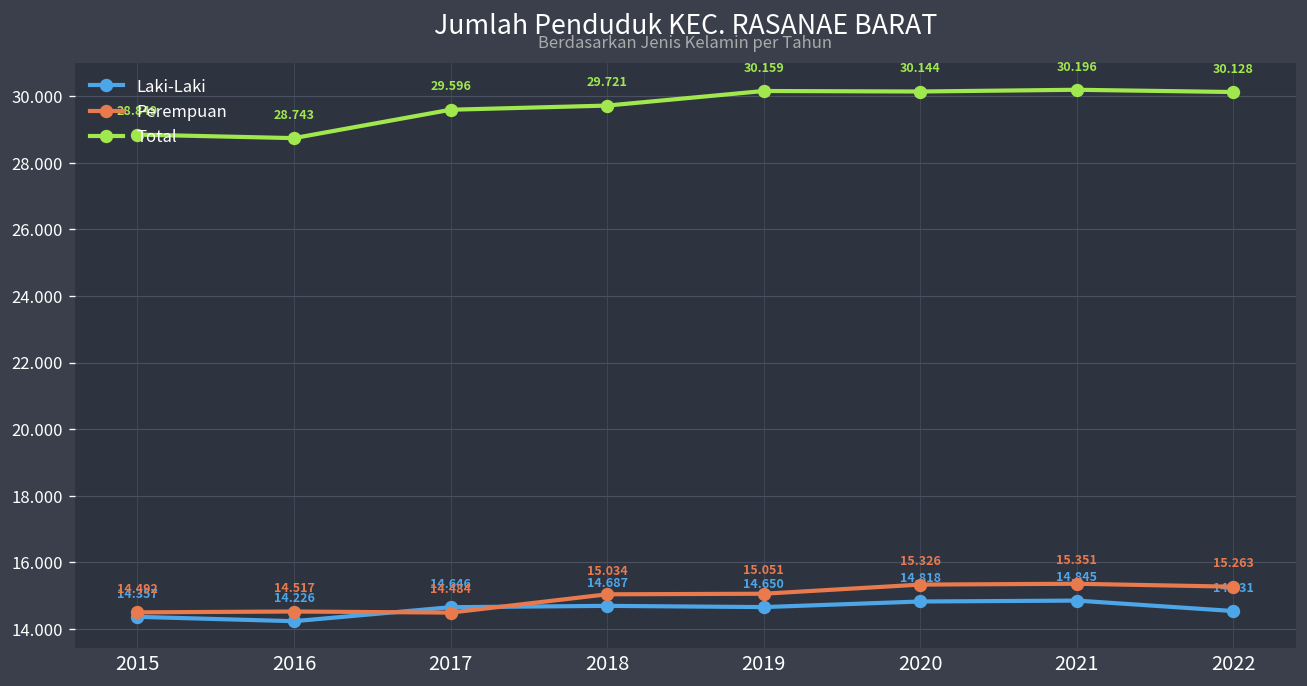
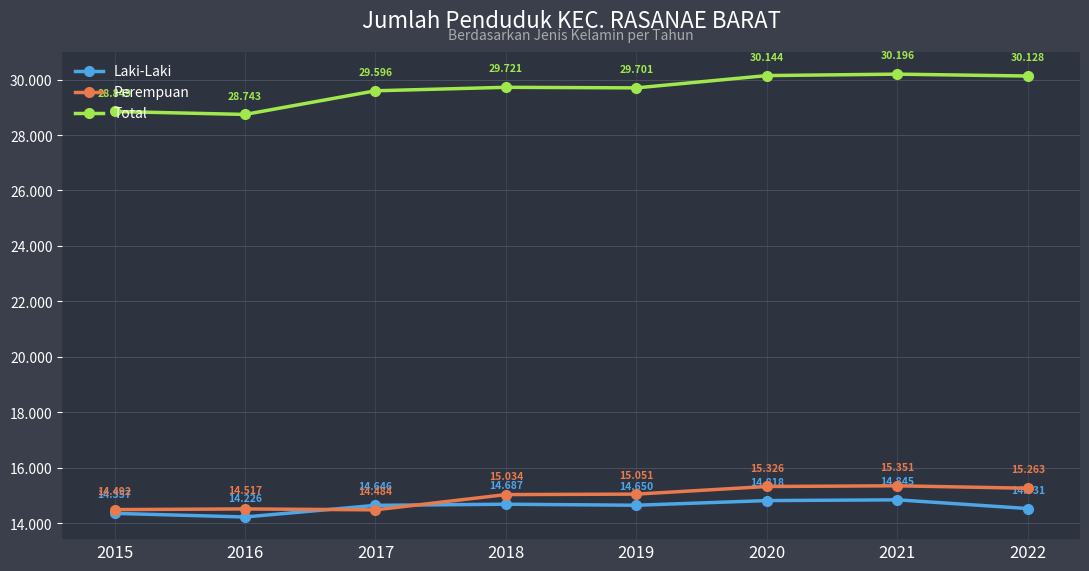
  {
    "Laki-Laki": {
      "2015": 14.4,
      "2016": 14.2,
      "2018": 14.7,
      "2019": 14.7,
      "2020": 14.8,
      "2021": 14.8,
      "2022": 14.5
    },
    "Perempuan": {
      "2017": 14.5
    },
    "Total": {
-     "2019": 30.159
+     "2019": 29.701
    }
  }
